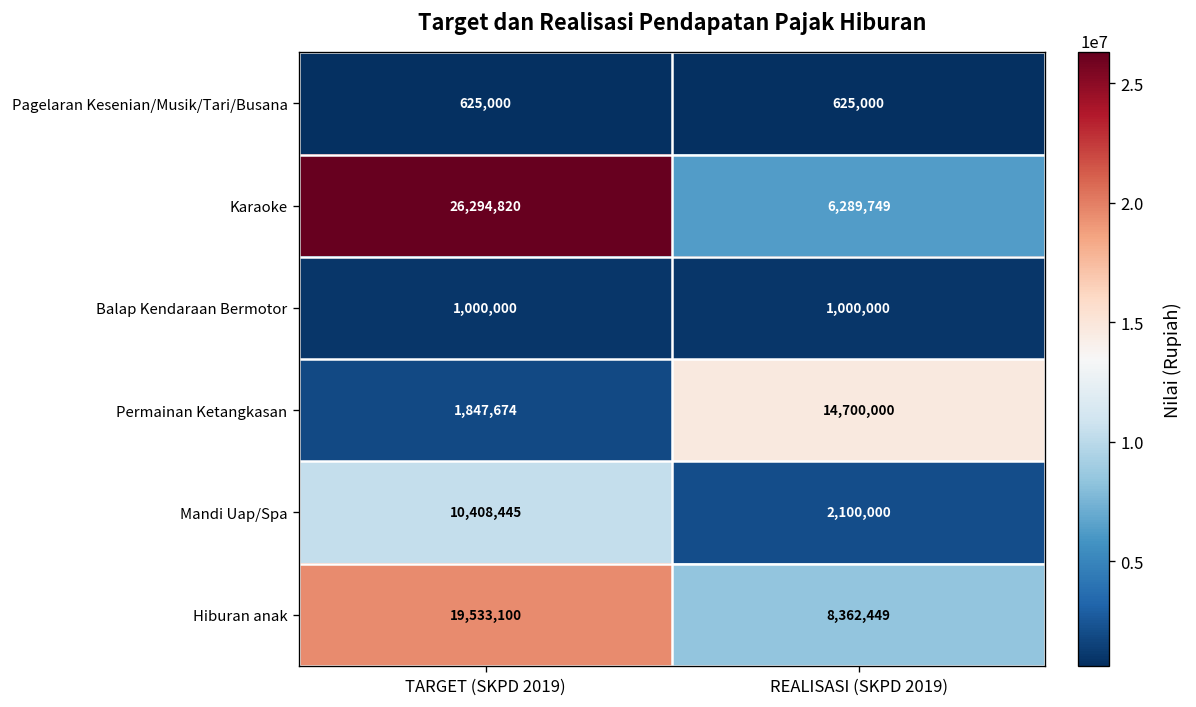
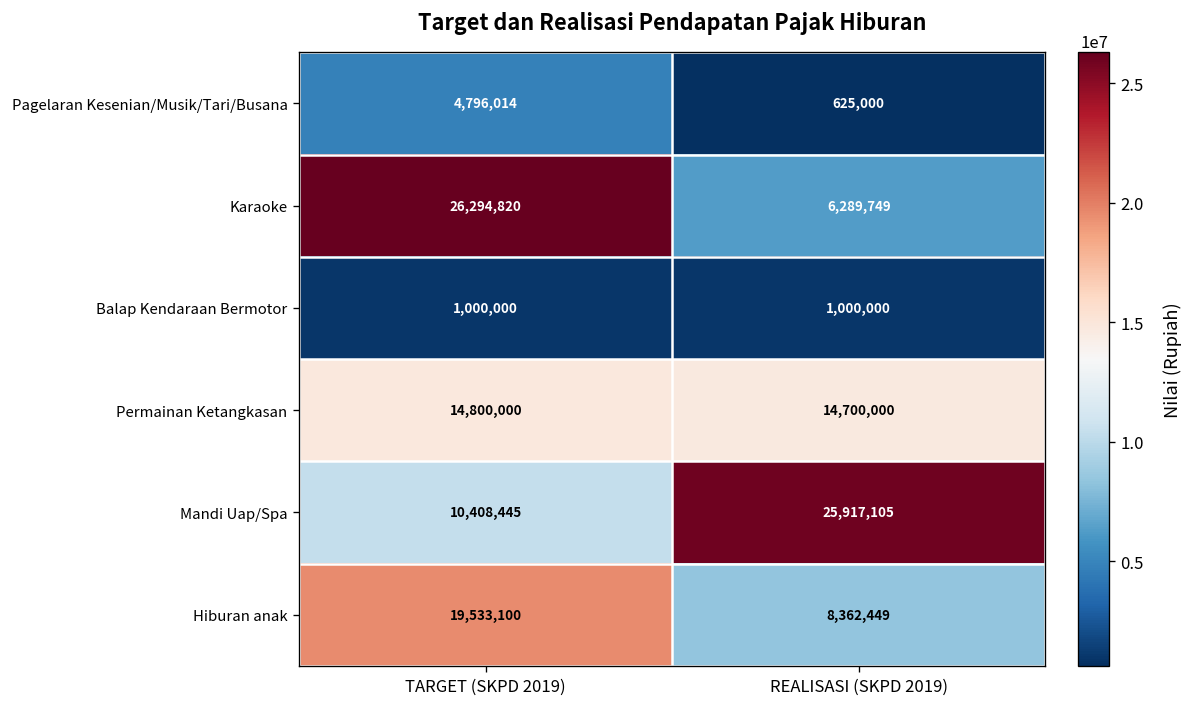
  {
    "Pagelaran Kesenian/Musik/Tari/Busana": {
-     "TARGET (SKPD 2019)": "625,000",
+     "TARGET (SKPD 2019)": "4,796,014",
      "REALISASI (SKPD 2019)": "625,000"
    },
    "Karaoke": {
      "TARGET (SKPD 2019)": "26,294,820",
      "REALISASI (SKPD 2019)": "6,289,749"
    },
    "Balap Kendaraan Bermotor": {
      "TARGET (SKPD 2019)": "1,000,000",
      "REALISASI (SKPD 2019)": "1,000,000"
    },
    "Permainan Ketangkasan": {
-     "TARGET (SKPD 2019)": "1,847,674",
+     "TARGET (SKPD 2019)": "14,800,000",
      "REALISASI (SKPD 2019)": "14,700,000"
    },
    "Mandi Uap/Spa": {
      "TARGET (SKPD 2019)": "10,408,445",
-     "REALISASI (SKPD 2019)": "2,100,000"
+     "REALISASI (SKPD 2019)": "25,917,105"
    },
    "Hiburan anak": {
      "TARGET (SKPD 2019)": "19,533,100",
      "REALISASI (SKPD 2019)": "8,362,449"
    }
  }
